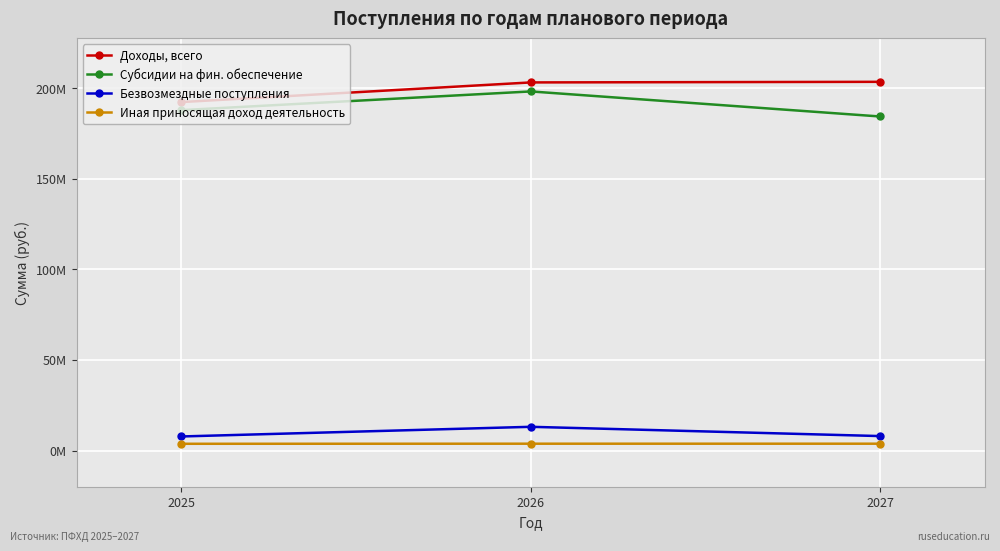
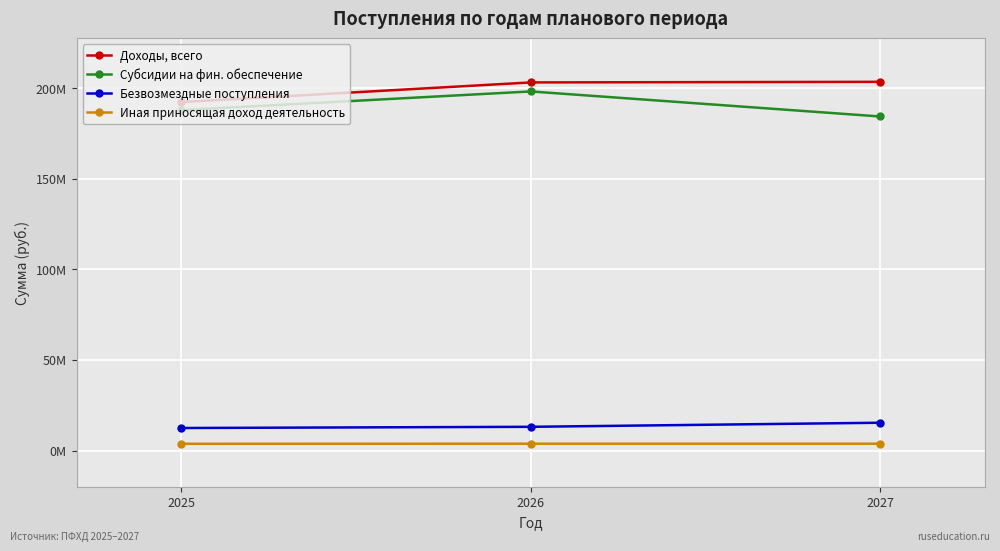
  {
    "Доходы, всего": {
      "2026": 203000000,
      "2027": 204000000
    },
    "Субсидии на фин. обеспечение": {
      "2026": 198000000,
      "2027": 184000000
    },
    "Безвозмездные поступления": {
-     "2025": 8000000,
+     "2025": 12000000,
      "2026": 13000000,
-     "2027": 8000000
+     "2027": 15000000
    },
    "Иная приносящая доход деятельность": {
      "2025": 4000000,
      "2026": 4000000,
      "2027": 4000000
    }
  }
